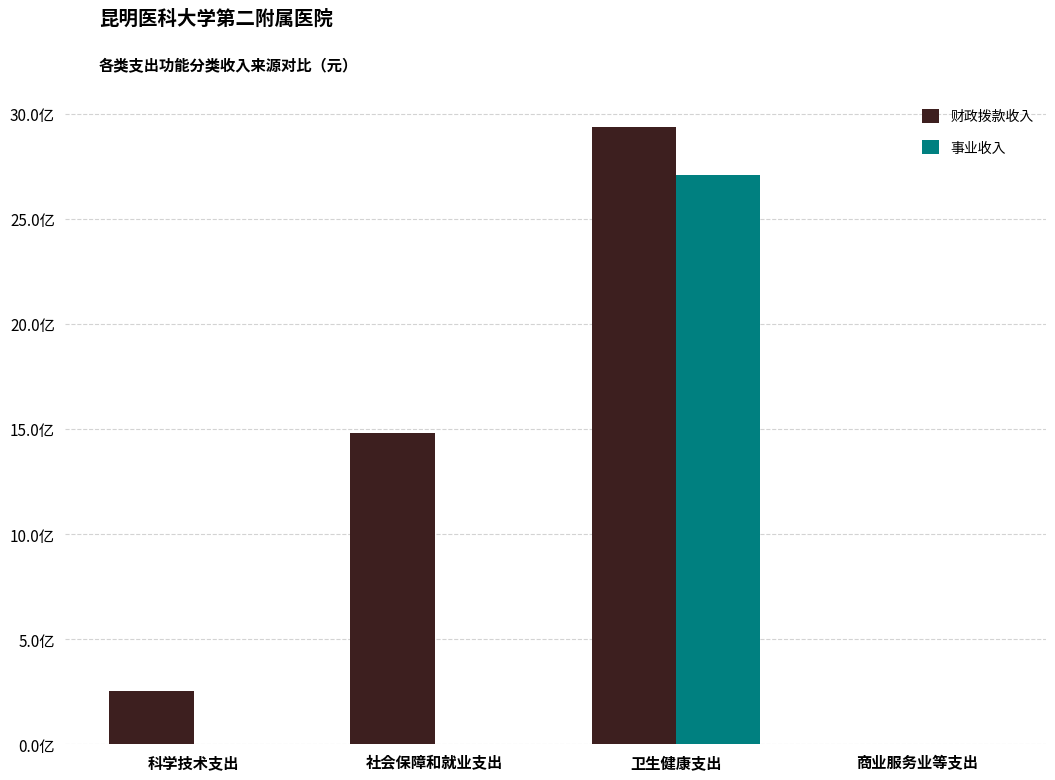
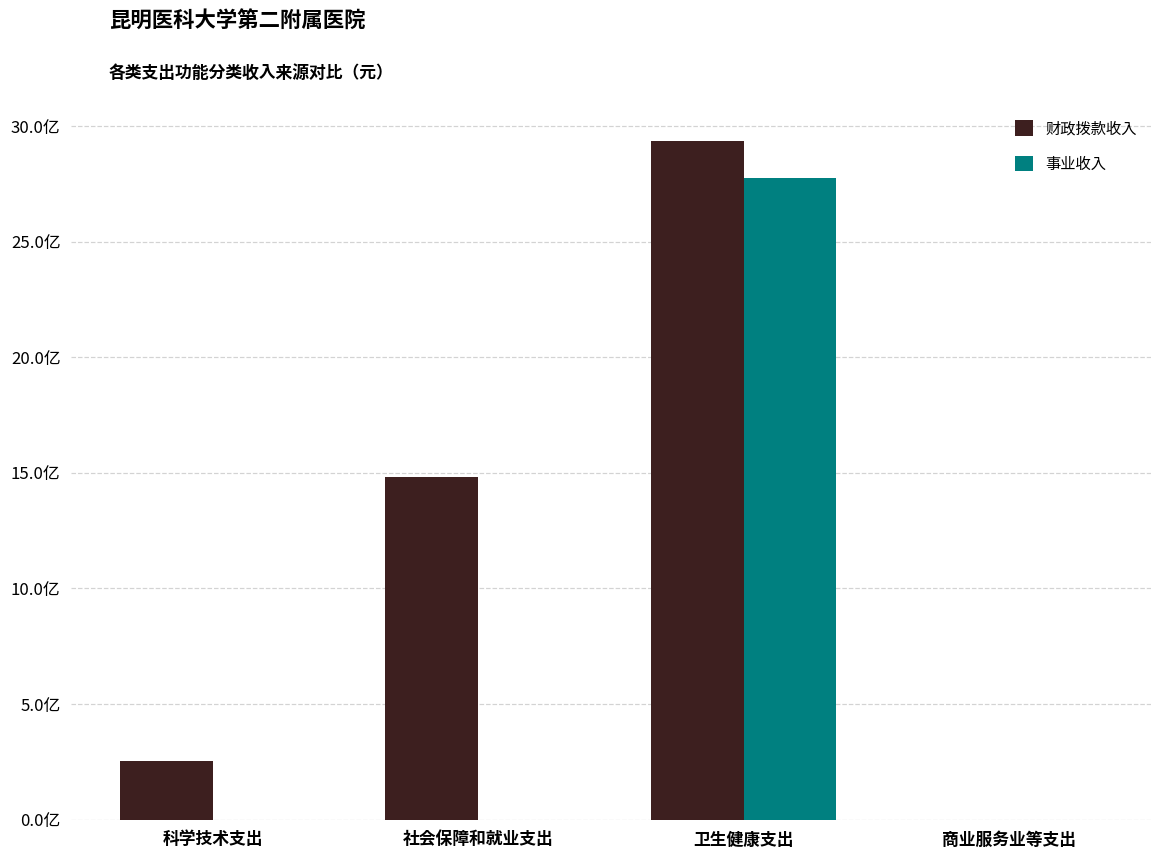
  {
    "财政拨款收入": {
      "科学技术支出": "2.5亿",
      "社会保障和就业支出": "14.8亿",
      "卫生健康支出": "29.4亿"
    },
    "事业收入": {
      "科学技术支出": "0.0亿",
      "社会保障和就业支出": "0.0亿",
-     "卫生健康支出": "27.1亿",
+     "卫生健康支出": "27.8亿",
      "商业服务业等支出": "0.0亿"
    }
  }
